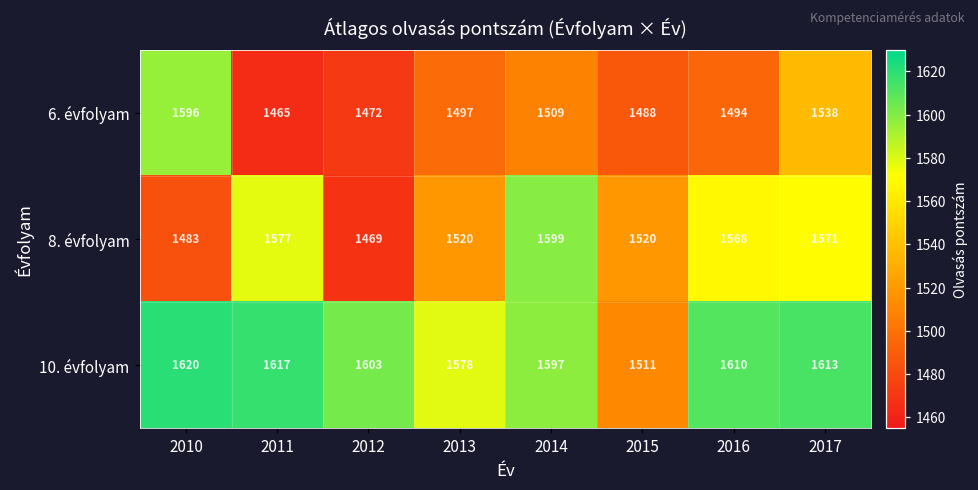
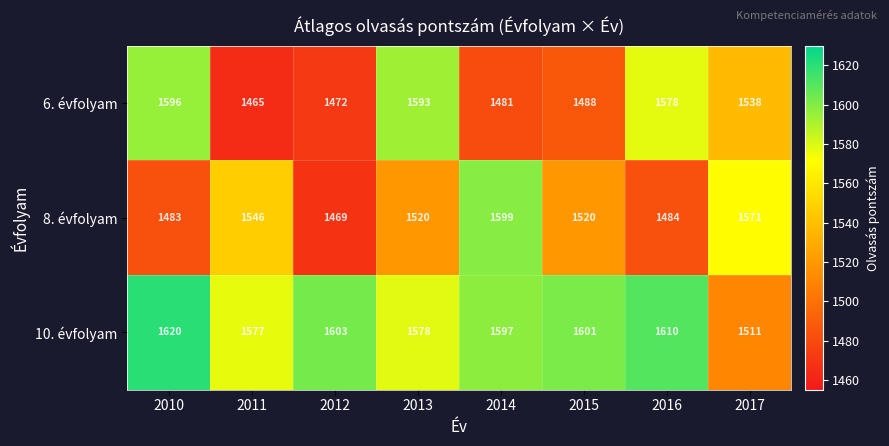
  {
    "6. évfolyam": {
      "2010": 1596,
      "2011": 1465,
      "2012": 1472,
-     "2013": 1497,
-     "2014": 1509,
+     "2013": 1593,
+     "2014": 1481,
      "2015": 1488,
-     "2016": 1494,
+     "2016": 1578,
      "2017": 1538
    },
    "8. évfolyam": {
      "2010": 1483,
-     "2011": 1577,
+     "2011": 1546,
      "2012": 1469,
      "2013": 1520,
      "2014": 1599,
      "2015": 1520,
-     "2016": 1568,
+     "2016": 1484,
      "2017": 1571
    },
    "10. évfolyam": {
      "2010": 1620,
-     "2011": 1617,
+     "2011": 1577,
      "2012": 1603,
      "2013": 1578,
      "2014": 1597,
-     "2015": 1511,
+     "2015": 1601,
      "2016": 1610,
-     "2017": 1613
+     "2017": 1511
    }
  }
